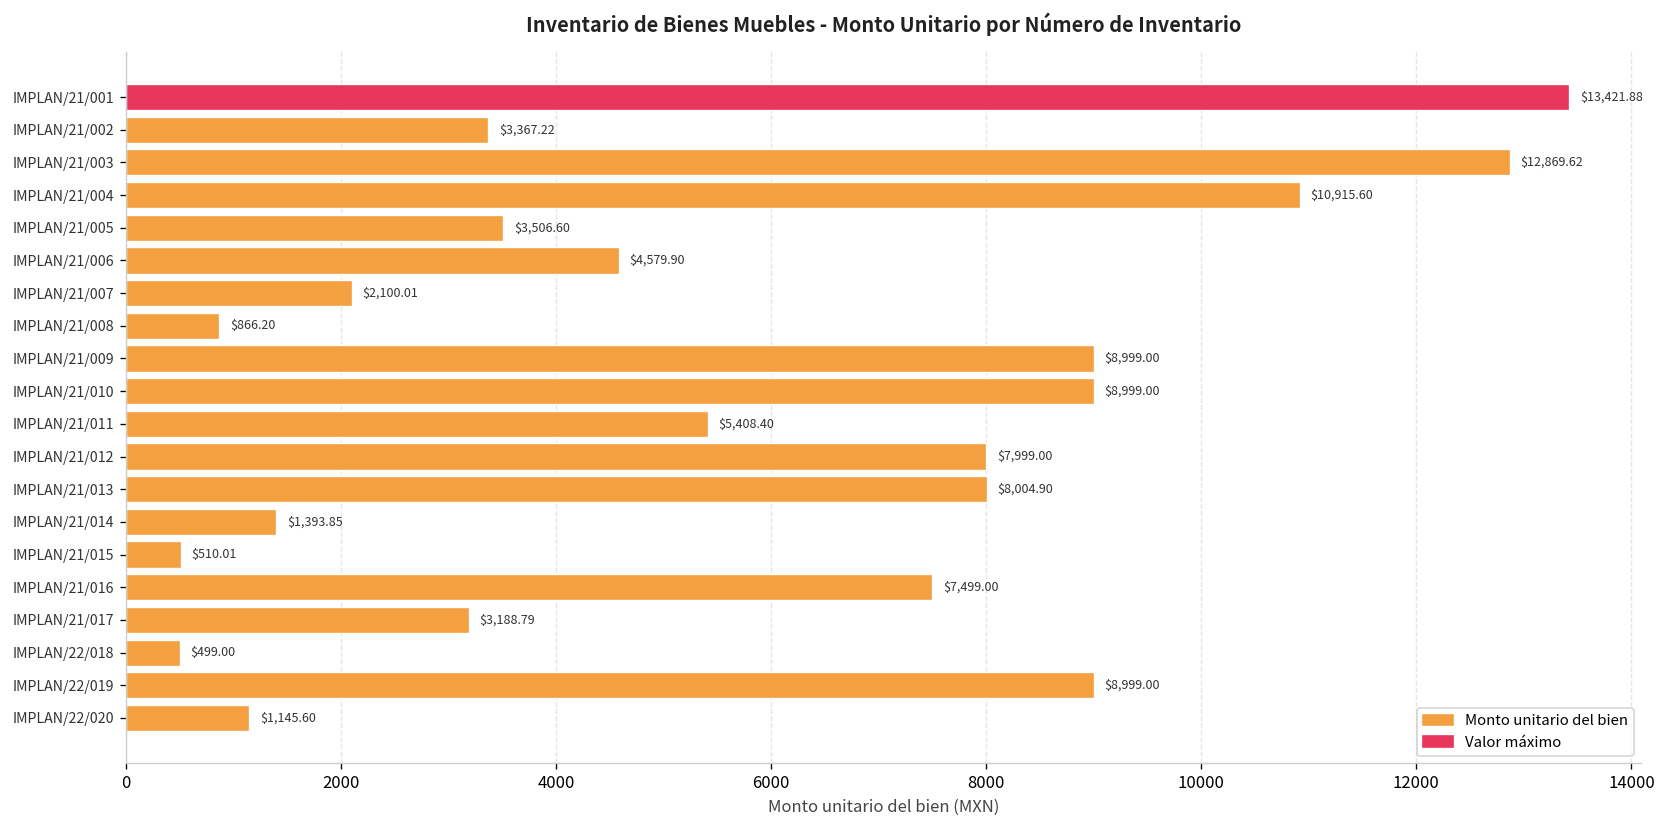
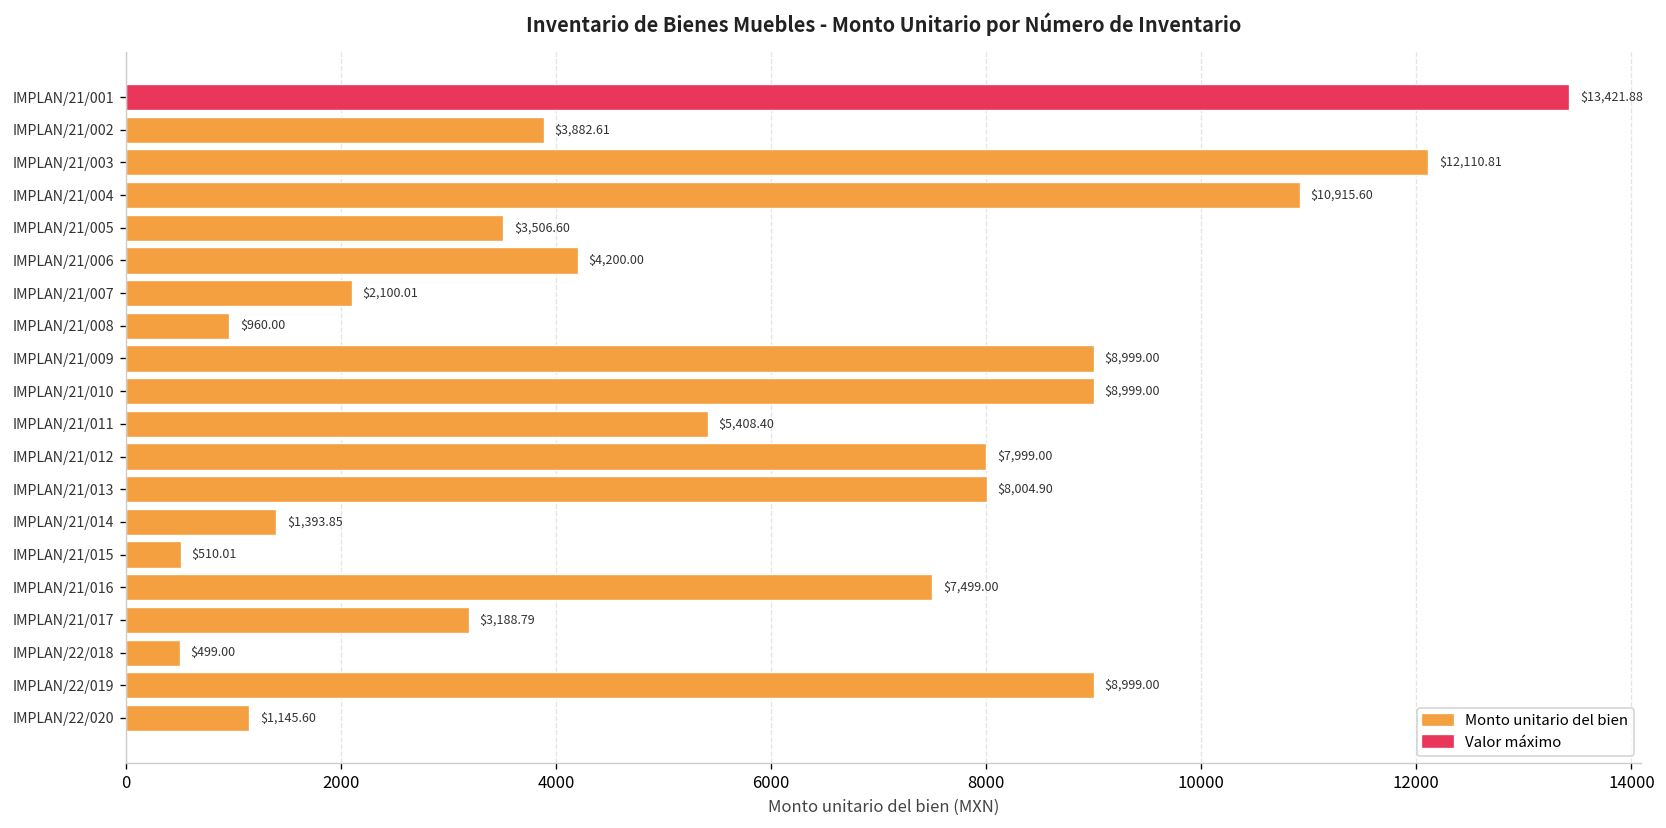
  {
    "IMPLAN/21/001": "$13,421.88",
-   "IMPLAN/21/002": "$3,367.22",
-   "IMPLAN/21/003": "$12,869.62",
+   "IMPLAN/21/002": "$3,882.61",
+   "IMPLAN/21/003": "$12,110.81",
    "IMPLAN/21/004": "$10,915.60",
    "IMPLAN/21/005": "$3,506.60",
-   "IMPLAN/21/006": "$4,579.90",
+   "IMPLAN/21/006": "$4,200.00",
    "IMPLAN/21/007": "$2,100.01",
-   "IMPLAN/21/008": "$866.20",
+   "IMPLAN/21/008": "$960.00",
    "IMPLAN/21/009": "$8,999.00",
    "IMPLAN/21/010": "$8,999.00",
    "IMPLAN/21/011": "$5,408.40",
    "IMPLAN/21/012": "$7,999.00",
    "IMPLAN/21/013": "$8,004.90",
    "IMPLAN/21/014": "$1,393.85",
    "IMPLAN/21/015": "$510.01",
    "IMPLAN/21/016": "$7,499.00",
    "IMPLAN/21/017": "$3,188.79",
    "IMPLAN/22/018": "$499.00",
    "IMPLAN/22/019": "$8,999.00",
    "IMPLAN/22/020": "$1,145.60"
  }
